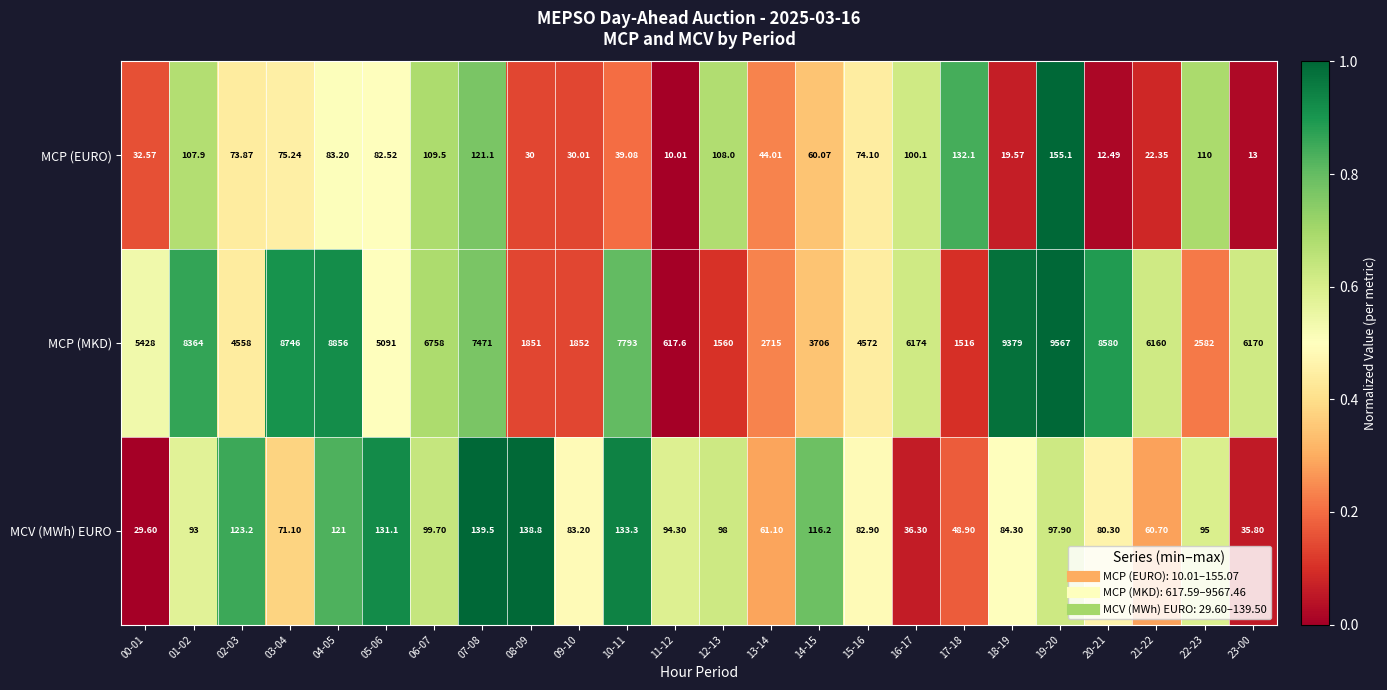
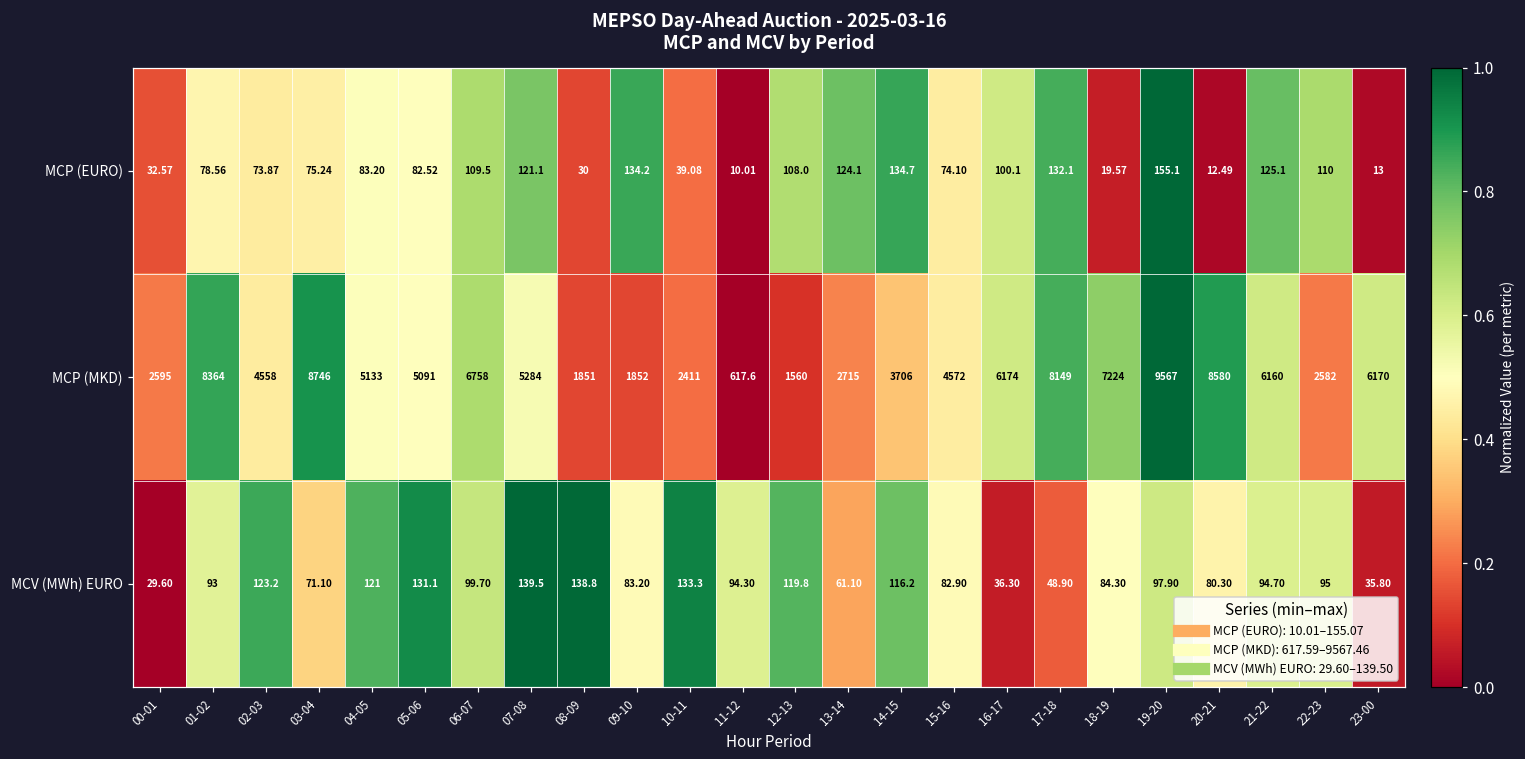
  {
    "MCP (EURO)": {
      "00-01": 32.57,
-     "01-02": 107.9,
+     "01-02": 78.56,
      "02-03": 73.87,
      "03-04": 75.24,
      "04-05": 83.20,
      "05-06": 82.52,
      "06-07": 109.5,
      "07-08": 121.1,
      "08-09": 30,
-     "09-10": 30.01,
+     "09-10": 134.2,
      "10-11": 39.08,
      "11-12": 10.01,
      "12-13": 108.0,
-     "13-14": 44.01,
-     "14-15": 60.07,
+     "13-14": 124.1,
+     "14-15": 134.7,
      "15-16": 74.10,
      "16-17": 100.1,
      "17-18": 132.1,
      "18-19": 19.57,
      "19-20": 155.1,
      "20-21": 12.49,
-     "21-22": 22.35,
+     "21-22": 125.1,
      "22-23": 110,
      "23-00": 13
    },
    "MCP (MKD)": {
-     "00-01": 5428,
+     "00-01": 2595,
      "01-02": 8364,
      "02-03": 4558,
      "03-04": 8746,
-     "04-05": 8856,
+     "04-05": 5133,
      "05-06": 5091,
      "06-07": 6758,
-     "07-08": 7471,
+     "07-08": 5284,
      "08-09": 1851,
      "09-10": 1852,
-     "10-11": 7793,
+     "10-11": 2411,
      "11-12": 617.6,
      "12-13": 1560,
      "13-14": 2715,
      "14-15": 3706,
      "15-16": 4572,
      "16-17": 6174,
-     "17-18": 1516,
-     "18-19": 9379,
+     "17-18": 8149,
+     "18-19": 7224,
      "19-20": 9567,
      "20-21": 8580,
      "21-22": 6160,
      "22-23": 2582,
      "23-00": 6170
    },
    "MCV (MWh) EURO": {
      "00-01": 29.60,
      "01-02": 93,
      "02-03": 123.2,
      "03-04": 71.10,
      "04-05": 121,
      "05-06": 131.1,
      "06-07": 99.70,
      "07-08": 139.5,
      "08-09": 138.8,
      "09-10": 83.20,
      "10-11": 133.3,
      "11-12": 94.30,
-     "12-13": 98,
+     "12-13": 119.8,
      "13-14": 61.10,
      "14-15": 116.2,
      "15-16": 82.90,
      "16-17": 36.30,
      "17-18": 48.90,
      "18-19": 84.30,
      "19-20": 97.90,
      "20-21": 80.30,
-     "21-22": 60.70,
+     "21-22": 94.70,
      "22-23": 95,
      "23-00": 35.80
    }
  }
